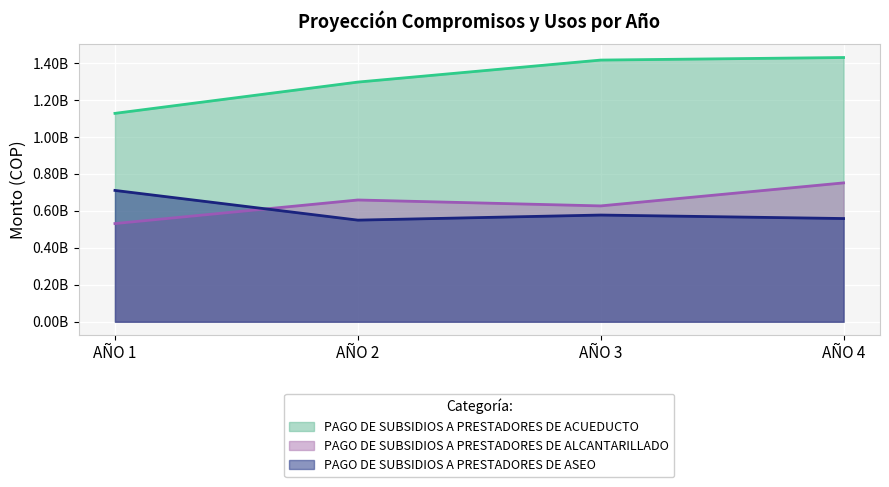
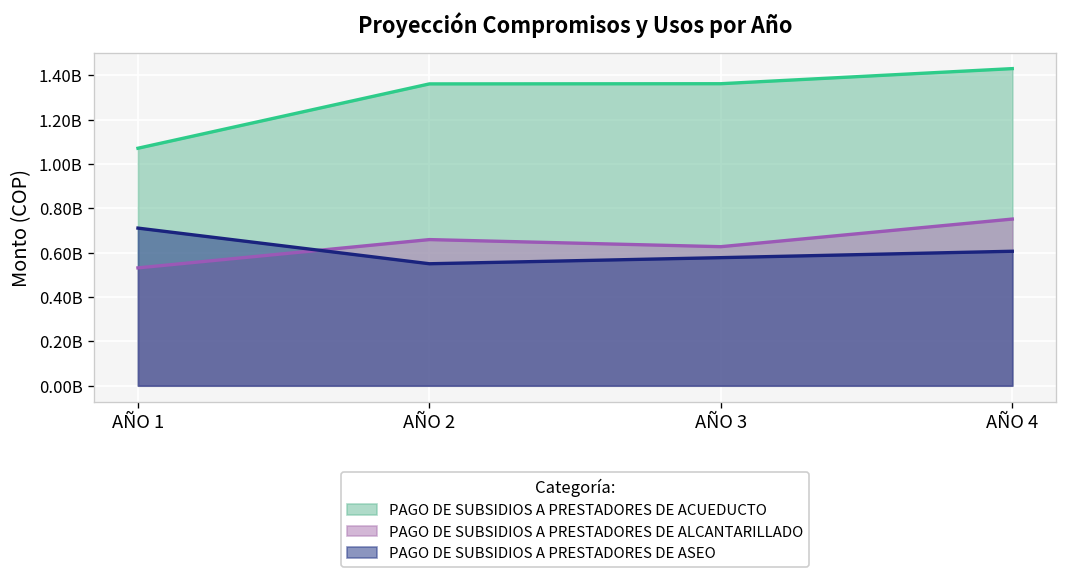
  {
    "PAGO DE SUBSIDIOS A PRESTADORES DE ACUEDUCTO": {
-     "AÑO 1": 1130000000,
-     "AÑO 2": 1300000000,
-     "AÑO 3": 1420000000,
+     "AÑO 1": 1070000000,
+     "AÑO 2": 1360000000,
+     "AÑO 3": 1360000000,
      "AÑO 4": 1430000000
    },
    "PAGO DE SUBSIDIOS A PRESTADORES DE ALCANTARILLADO": {
      "AÑO 1": 530000000,
      "AÑO 2": 660000000,
      "AÑO 3": 630000000,
      "AÑO 4": 750000000
    },
    "PAGO DE SUBSIDIOS A PRESTADORES DE ASEO": {
      "AÑO 1": 710000000,
      "AÑO 2": 550000000,
      "AÑO 3": 580000000,
-     "AÑO 4": 560000000
+     "AÑO 4": 610000000
    }
  }
